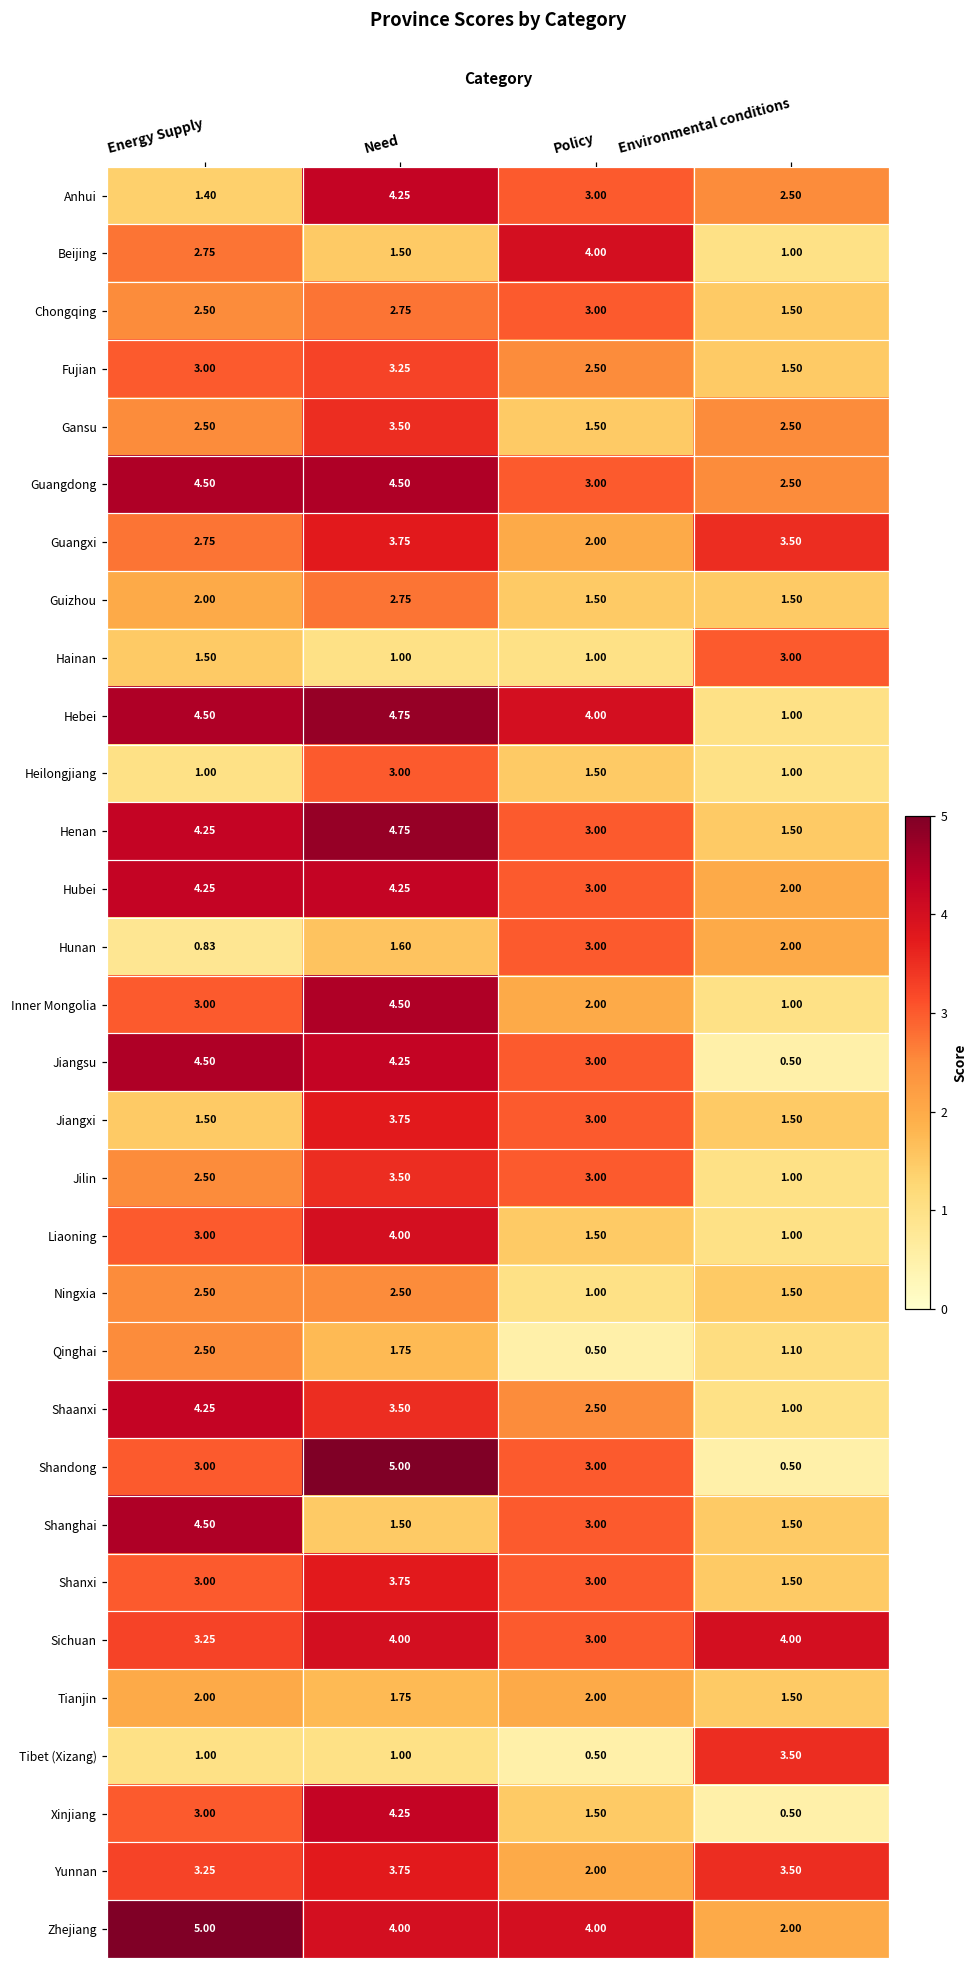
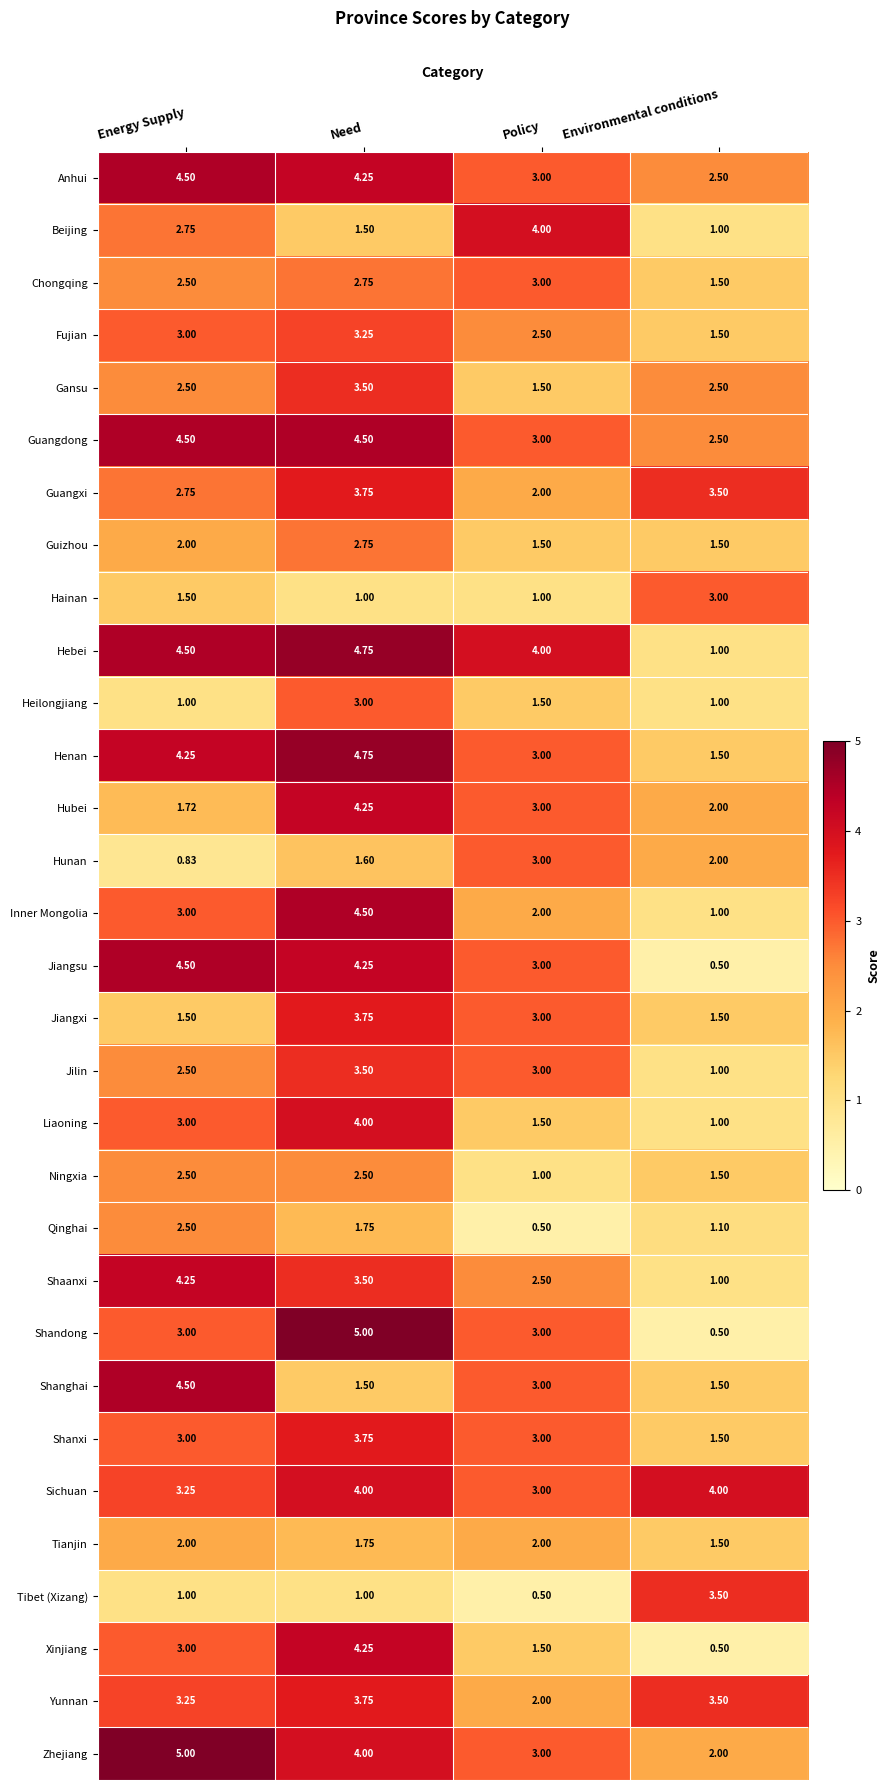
  {
    "Anhui": {
-     "Energy Supply": 1.40,
+     "Energy Supply": 4.50,
      "Need": 4.25,
      "Policy": 3.00,
      "Environmental conditions": 2.50
    },
    "Beijing": {
      "Energy Supply": 2.75,
      "Need": 1.50,
      "Policy": 4.00,
      "Environmental conditions": 1.00
    },
    "Chongqing": {
      "Energy Supply": 2.50,
      "Need": 2.75,
      "Policy": 3.00,
      "Environmental conditions": 1.50
    },
    "Fujian": {
      "Energy Supply": 3.00,
      "Need": 3.25,
      "Policy": 2.50,
      "Environmental conditions": 1.50
    },
    "Gansu": {
      "Energy Supply": 2.50,
      "Need": 3.50,
      "Policy": 1.50,
      "Environmental conditions": 2.50
    },
    "Guangdong": {
      "Energy Supply": 4.50,
      "Need": 4.50,
      "Policy": 3.00,
      "Environmental conditions": 2.50
    },
    "Guangxi": {
      "Energy Supply": 2.75,
      "Need": 3.75,
      "Policy": 2.00,
      "Environmental conditions": 3.50
    },
    "Guizhou": {
      "Energy Supply": 2.00,
      "Need": 2.75,
      "Policy": 1.50,
      "Environmental conditions": 1.50
    },
    "Hainan": {
      "Energy Supply": 1.50,
      "Need": 1.00,
      "Policy": 1.00,
      "Environmental conditions": 3.00
    },
    "Hebei": {
      "Energy Supply": 4.50,
      "Need": 4.75,
      "Policy": 4.00,
      "Environmental conditions": 1.00
    },
    "Heilongjiang": {
      "Energy Supply": 1.00,
      "Need": 3.00,
      "Policy": 1.50,
      "Environmental conditions": 1.00
    },
    "Henan": {
      "Energy Supply": 4.25,
      "Need": 4.75,
      "Policy": 3.00,
      "Environmental conditions": 1.50
    },
    "Hubei": {
-     "Energy Supply": 4.25,
+     "Energy Supply": 1.72,
      "Need": 4.25,
      "Policy": 3.00,
      "Environmental conditions": 2.00
    },
    "Hunan": {
      "Energy Supply": 0.83,
      "Need": 1.60,
      "Policy": 3.00,
      "Environmental conditions": 2.00
    },
    "Inner Mongolia": {
      "Energy Supply": 3.00,
      "Need": 4.50,
      "Policy": 2.00,
      "Environmental conditions": 1.00
    },
    "Jiangsu": {
      "Energy Supply": 4.50,
      "Need": 4.25,
      "Policy": 3.00,
      "Environmental conditions": 0.50
    },
    "Jiangxi": {
      "Energy Supply": 1.50,
      "Need": 3.75,
      "Policy": 3.00,
      "Environmental conditions": 1.50
    },
    "Jilin": {
      "Energy Supply": 2.50,
      "Need": 3.50,
      "Policy": 3.00,
      "Environmental conditions": 1.00
    },
    "Liaoning": {
      "Energy Supply": 3.00,
      "Need": 4.00,
      "Policy": 1.50,
      "Environmental conditions": 1.00
    },
    "Ningxia": {
      "Energy Supply": 2.50,
      "Need": 2.50,
      "Policy": 1.00,
      "Environmental conditions": 1.50
    },
    "Qinghai": {
      "Energy Supply": 2.50,
      "Need": 1.75,
      "Policy": 0.50,
      "Environmental conditions": 1.10
    },
    "Shaanxi": {
      "Energy Supply": 4.25,
      "Need": 3.50,
      "Policy": 2.50,
      "Environmental conditions": 1.00
    },
    "Shandong": {
      "Energy Supply": 3.00,
      "Need": 5.00,
      "Policy": 3.00,
      "Environmental conditions": 0.50
    },
    "Shanghai": {
      "Energy Supply": 4.50,
      "Need": 1.50,
      "Policy": 3.00,
      "Environmental conditions": 1.50
    },
    "Shanxi": {
      "Energy Supply": 3.00,
      "Need": 3.75,
      "Policy": 3.00,
      "Environmental conditions": 1.50
    },
    "Sichuan": {
      "Energy Supply": 3.25,
      "Need": 4.00,
      "Policy": 3.00,
      "Environmental conditions": 4.00
    },
    "Tianjin": {
      "Energy Supply": 2.00,
      "Need": 1.75,
      "Policy": 2.00,
      "Environmental conditions": 1.50
    },
    "Tibet (Xizang)": {
      "Energy Supply": 1.00,
      "Need": 1.00,
      "Policy": 0.50,
      "Environmental conditions": 3.50
    },
    "Xinjiang": {
      "Energy Supply": 3.00,
      "Need": 4.25,
      "Policy": 1.50,
      "Environmental conditions": 0.50
    },
    "Yunnan": {
      "Energy Supply": 3.25,
      "Need": 3.75,
      "Policy": 2.00,
      "Environmental conditions": 3.50
    },
    "Zhejiang": {
      "Energy Supply": 5.00,
      "Need": 4.00,
-     "Policy": 4.00,
+     "Policy": 3.00,
      "Environmental conditions": 2.00
    }
  }
